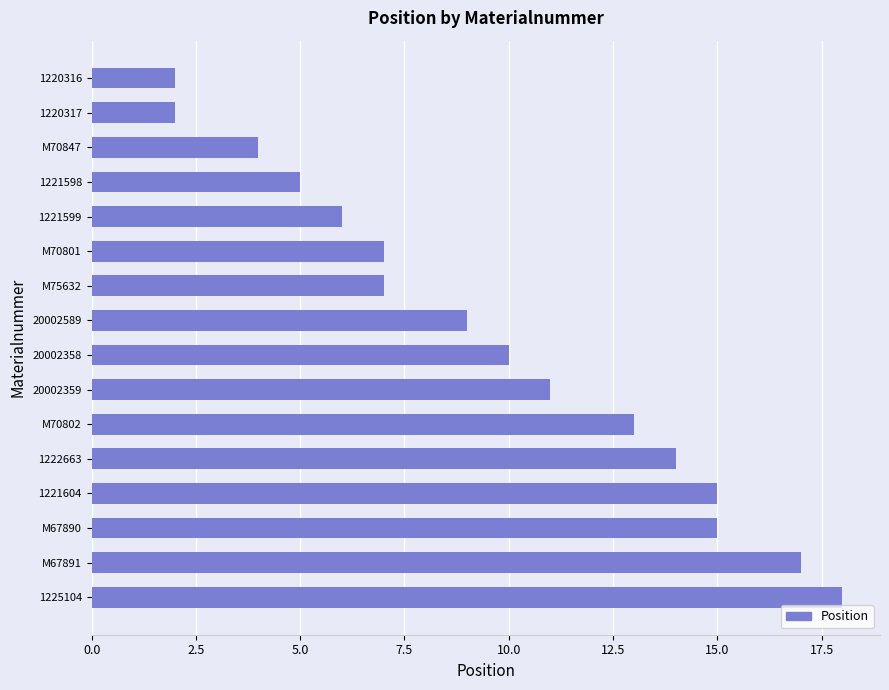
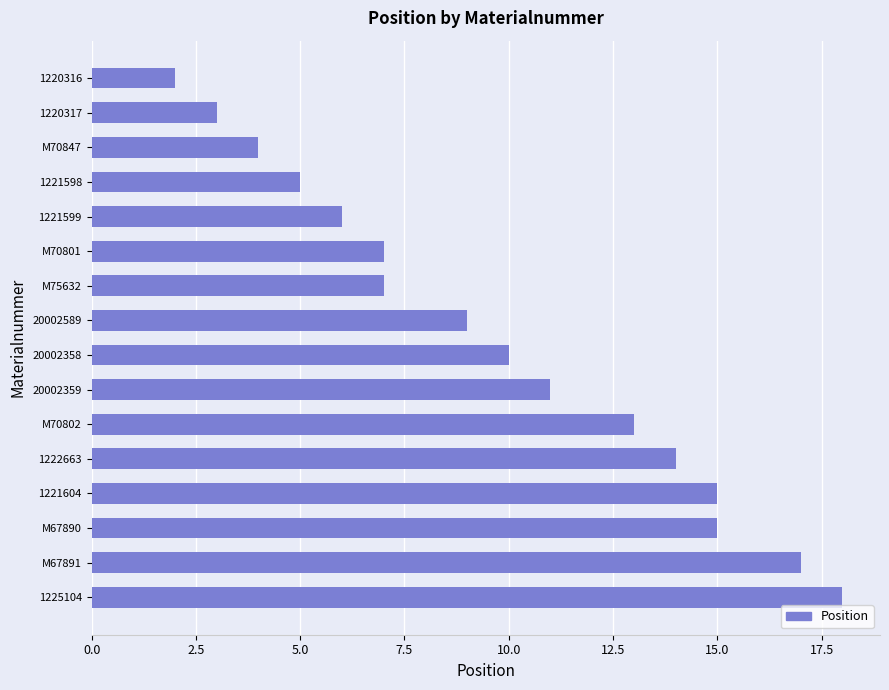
  {
    "1220316": 2,
-   "1220317": 2,
+   "1220317": 3,
    "M70847": 4,
    "1221598": 5,
    "1221599": 6,
    "M70801": 7,
    "M75632": 7,
    "20002589": 9,
    "20002358": 10,
    "20002359": 11,
    "M70802": 13,
    "1222663": 14,
    "1221604": 15,
    "M67890": 15,
    "M67891": 17,
    "1225104": 18
  }
